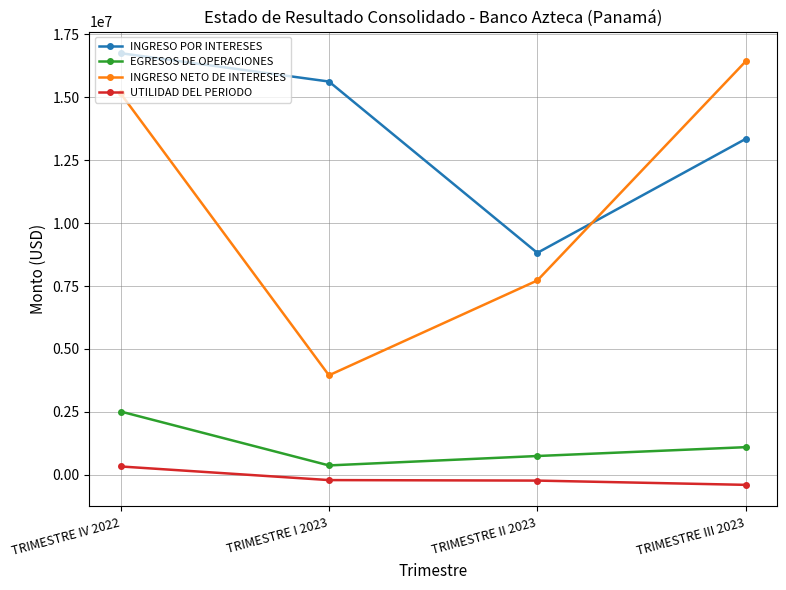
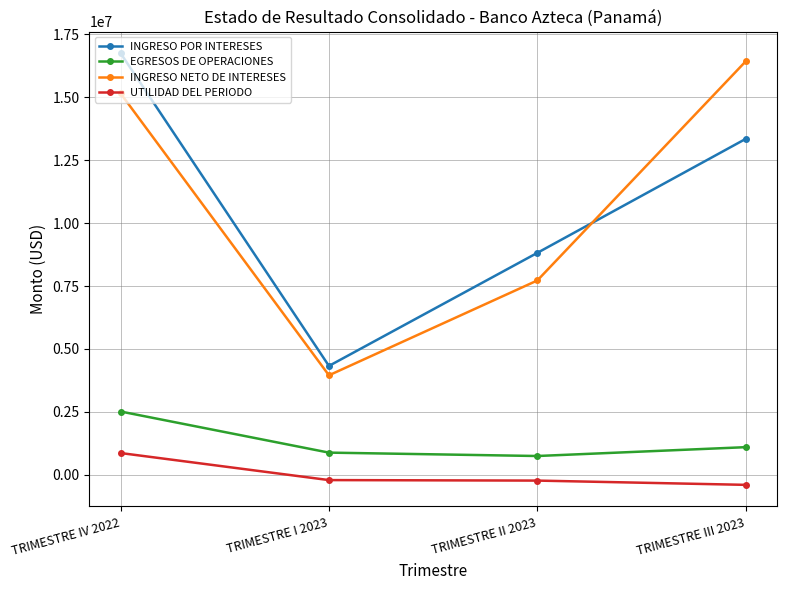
  {
    "INGRESO POR INTERESES": {
-     "TRIMESTRE I 2023": 15600000,
+     "TRIMESTRE I 2023": 4300000,
      "TRIMESTRE II 2023": 8800000,
      "TRIMESTRE III 2023": 13300000
    },
    "EGRESOS DE OPERACIONES": {
      "TRIMESTRE IV 2022": 2500000,
-     "TRIMESTRE I 2023": 400000,
+     "TRIMESTRE I 2023": 900000,
      "TRIMESTRE II 2023": 700000,
      "TRIMESTRE III 2023": 1100000
    },
    "INGRESO NETO DE INTERESES": {
      "TRIMESTRE I 2023": 4000000,
      "TRIMESTRE II 2023": 7700000,
      "TRIMESTRE III 2023": 16400000
    },
    "UTILIDAD DEL PERIODO": {
-     "TRIMESTRE IV 2022": 300000,
+     "TRIMESTRE IV 2022": 900000,
      "TRIMESTRE I 2023": -200000,
      "TRIMESTRE II 2023": -200000,
      "TRIMESTRE III 2023": -400000
    }
  }
